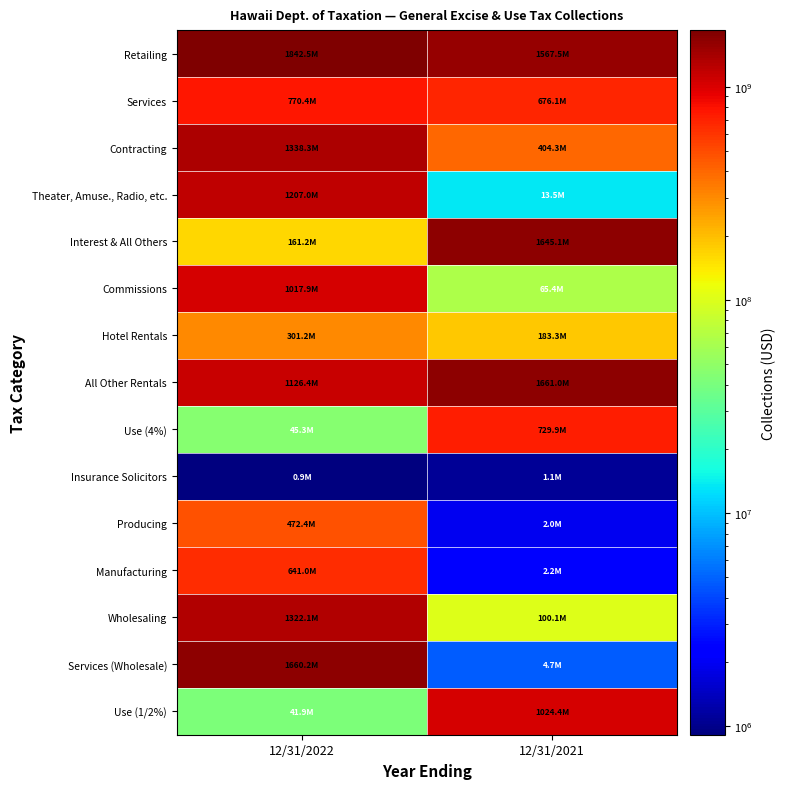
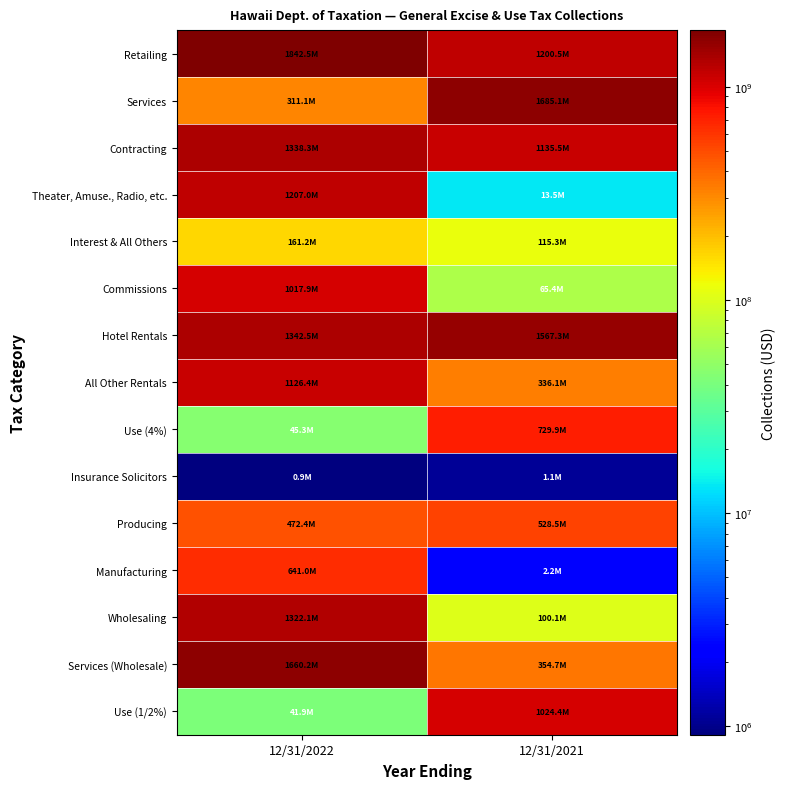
  {
    "Retailing": {
      "12/31/2022": "1842.5M",
-     "12/31/2021": "1567.5M"
+     "12/31/2021": "1200.5M"
    },
    "Services": {
-     "12/31/2022": "770.4M",
-     "12/31/2021": "676.1M"
+     "12/31/2022": "311.1M",
+     "12/31/2021": "1685.1M"
    },
    "Contracting": {
      "12/31/2022": "1338.3M",
-     "12/31/2021": "404.3M"
+     "12/31/2021": "1135.5M"
    },
    "Theater, Amuse., Radio, etc.": {
      "12/31/2022": "1207.0M",
      "12/31/2021": "13.5M"
    },
    "Interest & All Others": {
      "12/31/2022": "161.2M",
-     "12/31/2021": "1645.1M"
+     "12/31/2021": "115.3M"
    },
    "Commissions": {
      "12/31/2022": "1017.9M",
      "12/31/2021": "65.4M"
    },
    "Hotel Rentals": {
-     "12/31/2022": "301.2M",
-     "12/31/2021": "183.3M"
+     "12/31/2022": "1342.5M",
+     "12/31/2021": "1567.3M"
    },
    "All Other Rentals": {
      "12/31/2022": "1126.4M",
-     "12/31/2021": "1661.0M"
+     "12/31/2021": "336.1M"
    },
    "Use (4%)": {
      "12/31/2022": "45.3M",
      "12/31/2021": "729.9M"
    },
    "Insurance Solicitors": {
      "12/31/2022": "0.9M",
      "12/31/2021": "1.1M"
    },
    "Producing": {
      "12/31/2022": "472.4M",
-     "12/31/2021": "2.0M"
+     "12/31/2021": "528.5M"
    },
    "Manufacturing": {
      "12/31/2022": "641.0M",
      "12/31/2021": "2.2M"
    },
    "Wholesaling": {
      "12/31/2022": "1322.1M",
      "12/31/2021": "100.1M"
    },
    "Services (Wholesale)": {
      "12/31/2022": "1660.2M",
-     "12/31/2021": "4.7M"
+     "12/31/2021": "354.7M"
    },
    "Use (1/2%)": {
      "12/31/2022": "41.9M",
      "12/31/2021": "1024.4M"
    }
  }
